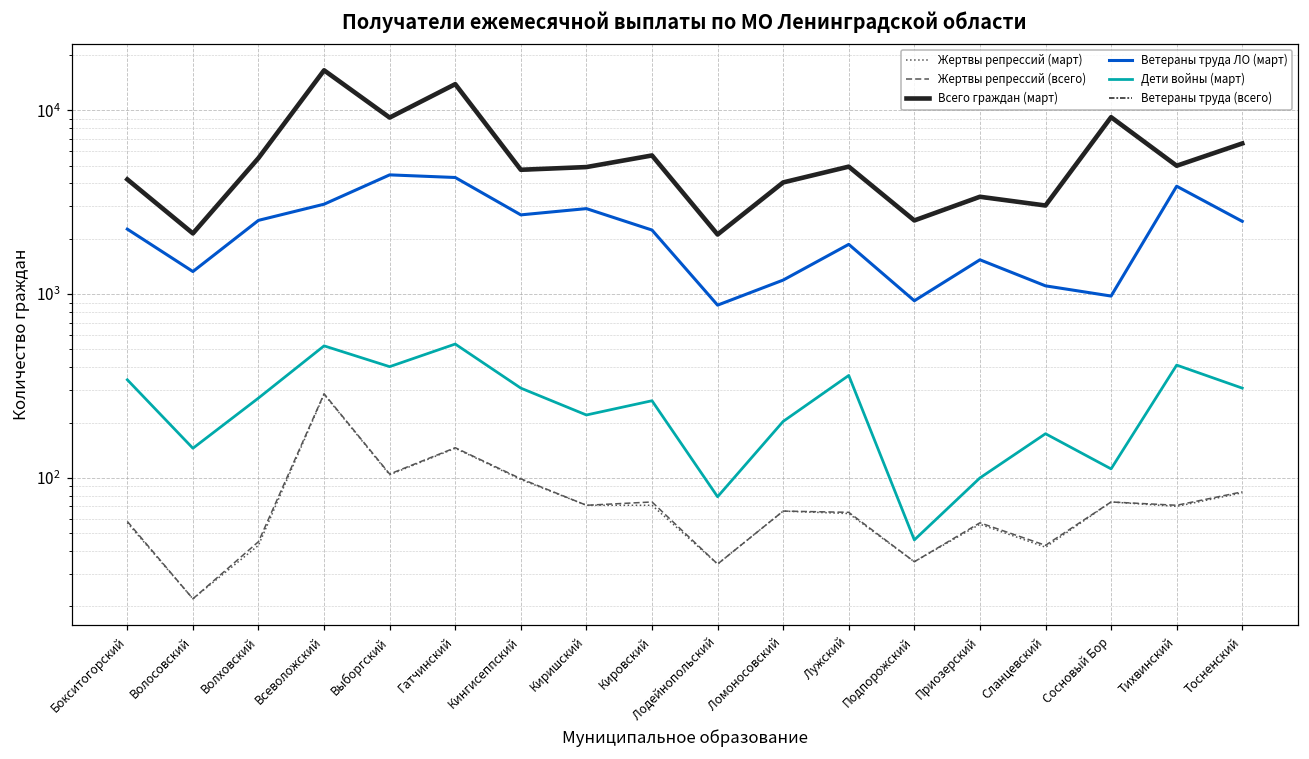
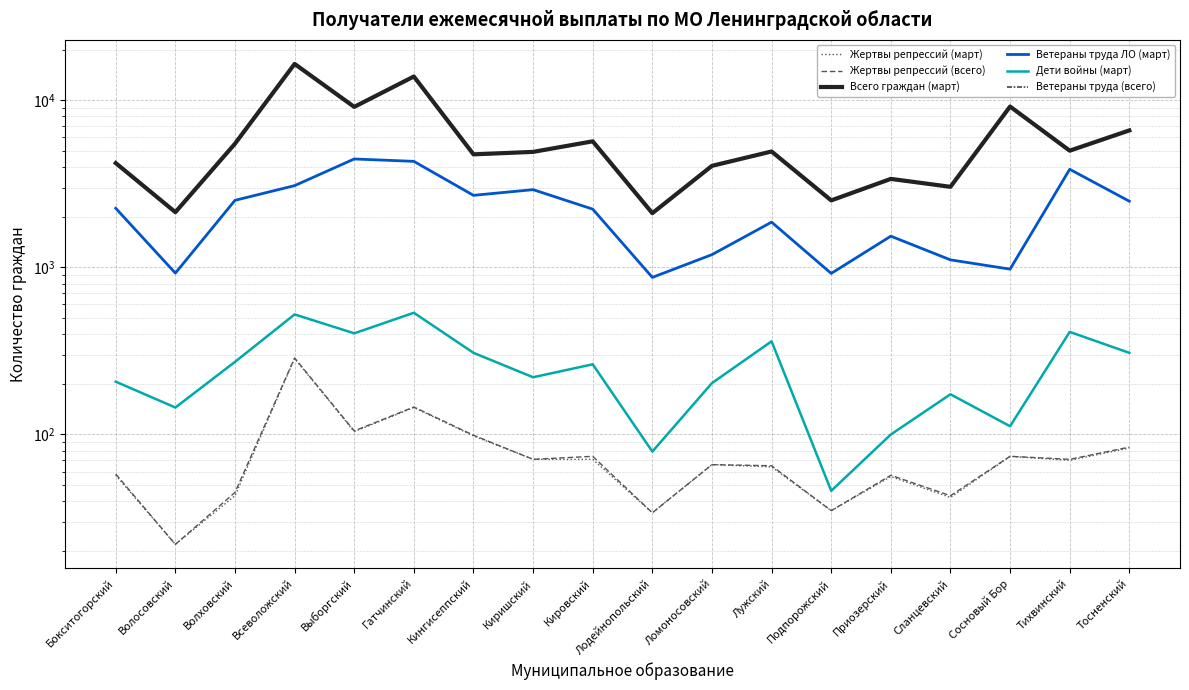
  {
    "Ветераны труда ЛО (март)": {
      "Бокситогорский": 2300,
-     "Волосовский": 1300,
+     "Волосовский": 900,
      "Волховский": 2500,
      "Всеволожский": 3100,
      "Выборгский": 4500,
      "Гатчинский": 4300,
      "Кингисеппский": 2700,
      "Киришский": 2900,
      "Кировский": 2200,
      "Лодейнопольский": 900,
      "Ломоносовский": 1200,
      "Лужский": 1900,
      "Подпорожский": 900,
      "Приозерский": 1500,
      "Сланцевский": 1100,
      "Сосновый Бор": 1000,
      "Тихвинский": 3900,
      "Тосненский": 2500
    },
    "Дети войны (март)": {
-     "Бокситогорский": 340,
+     "Бокситогорский": 210,
      "Волосовский": 150,
      "Волховский": 270,
      "Всеволожский": 520,
      "Выборгский": 400,
      "Гатчинский": 540,
      "Кингисеппский": 310,
      "Киришский": 220,
      "Кировский": 260,
      "Лодейнопольский": 80,
      "Ломоносовский": 200,
      "Лужский": 360,
      "Подпорожский": 46,
      "Приозерский": 100,
      "Сланцевский": 170,
      "Сосновый Бор": 110,
      "Тихвинский": 410,
      "Тосненский": 310
    }
  }
